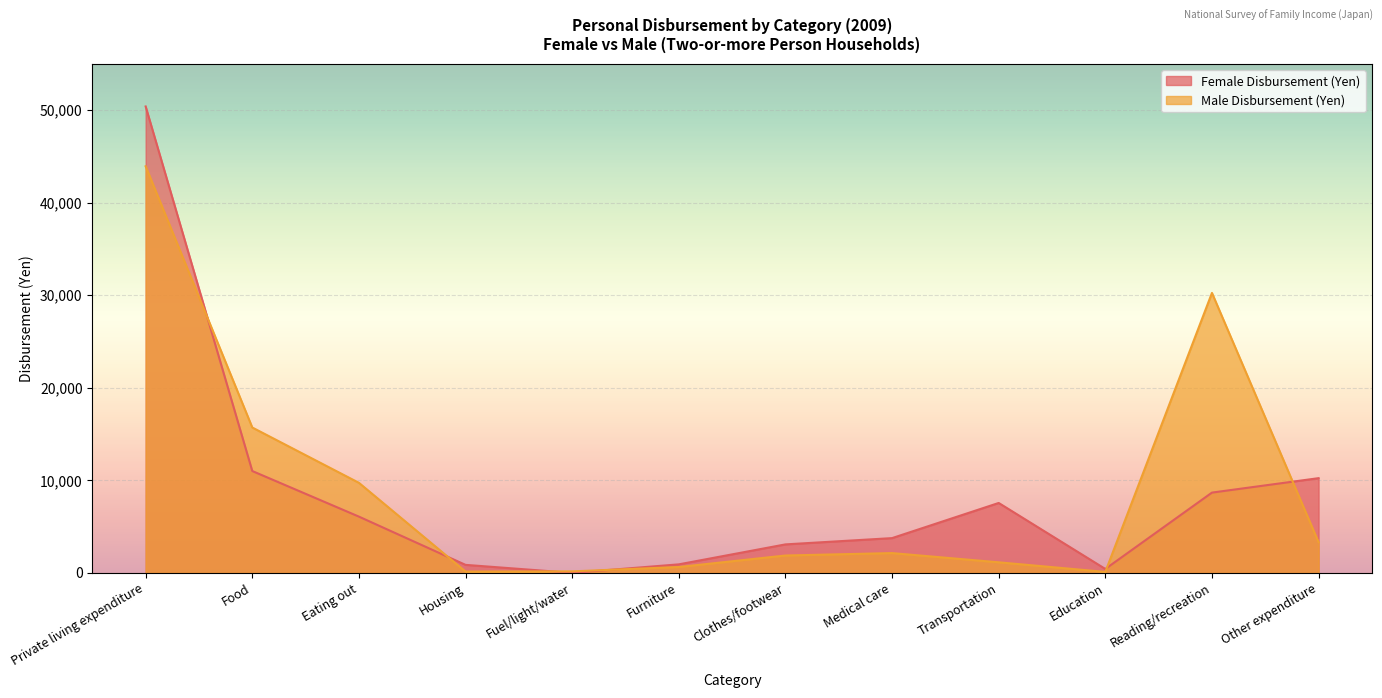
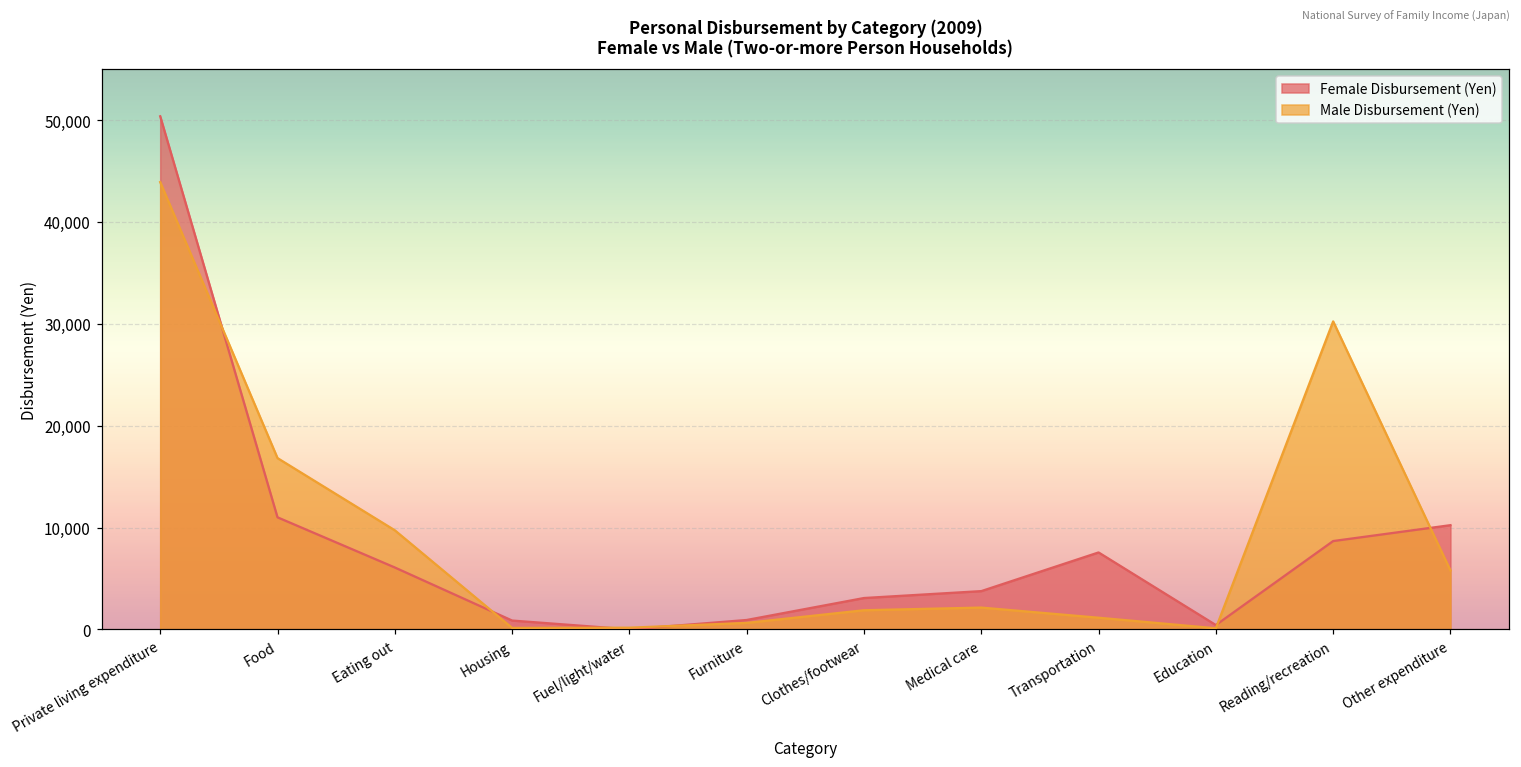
  {
    "Female Disbursement (Yen)": {
      "Private living expenditure": "50,000",
      "Food": "11,000",
      "Eating out": "6,000",
      "Housing": "1,000",
      "Furniture": "1,000",
      "Clothes/footwear": "3,000",
      "Medical care": "4,000",
      "Transportation": "8,000",
      "Education": "0",
      "Reading/recreation": "9,000",
      "Other expenditure": "10,000"
    },
    "Male Disbursement (Yen)": {
      "Private living expenditure": "44,000",
-     "Food": "16,000",
+     "Food": "17,000",
      "Eating out": "10,000",
      "Housing": "0",
      "Furniture": "1,000",
      "Clothes/footwear": "2,000",
      "Medical care": "2,000",
      "Transportation": "1,000",
      "Education": "0",
      "Reading/recreation": "30,000",
-     "Other expenditure": "3,000"
+     "Other expenditure": "6,000"
    }
  }
